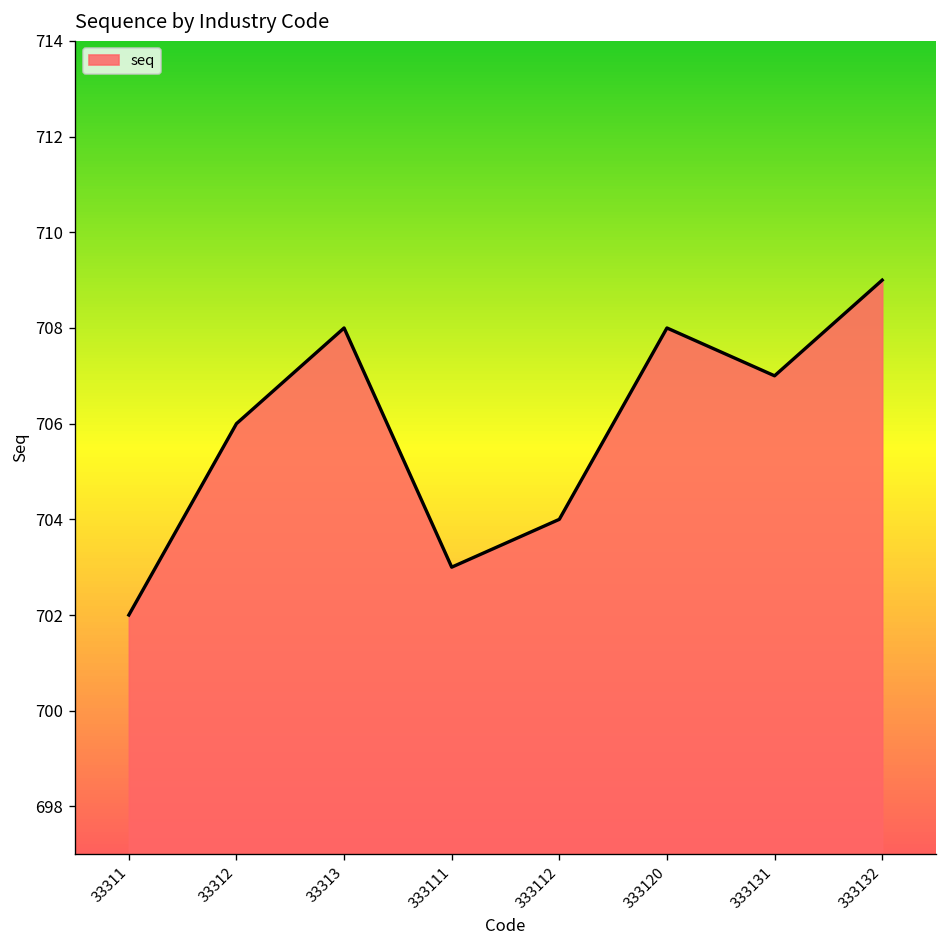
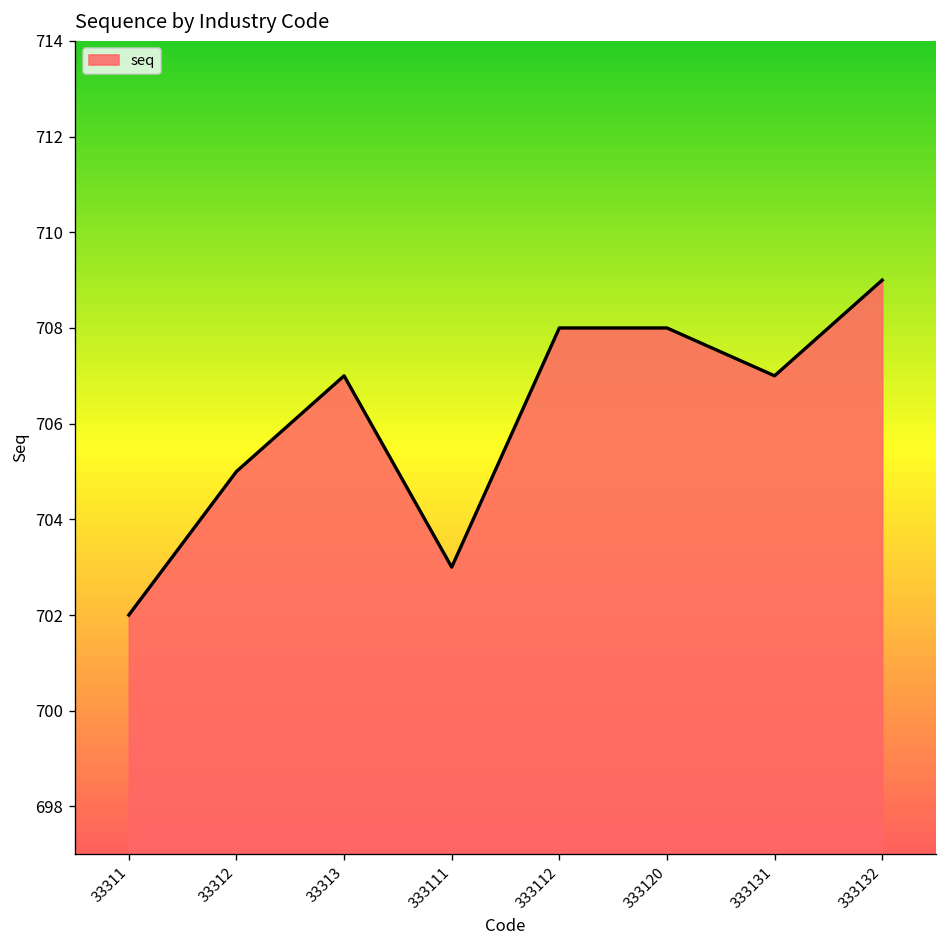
  {
    "33311": 702,
-   "33312": 706,
-   "33313": 708,
+   "33312": 705,
+   "33313": 707,
    "333111": 703,
-   "333112": 704,
+   "333112": 708,
    "333120": 708,
    "333131": 707,
    "333132": 709
  }
